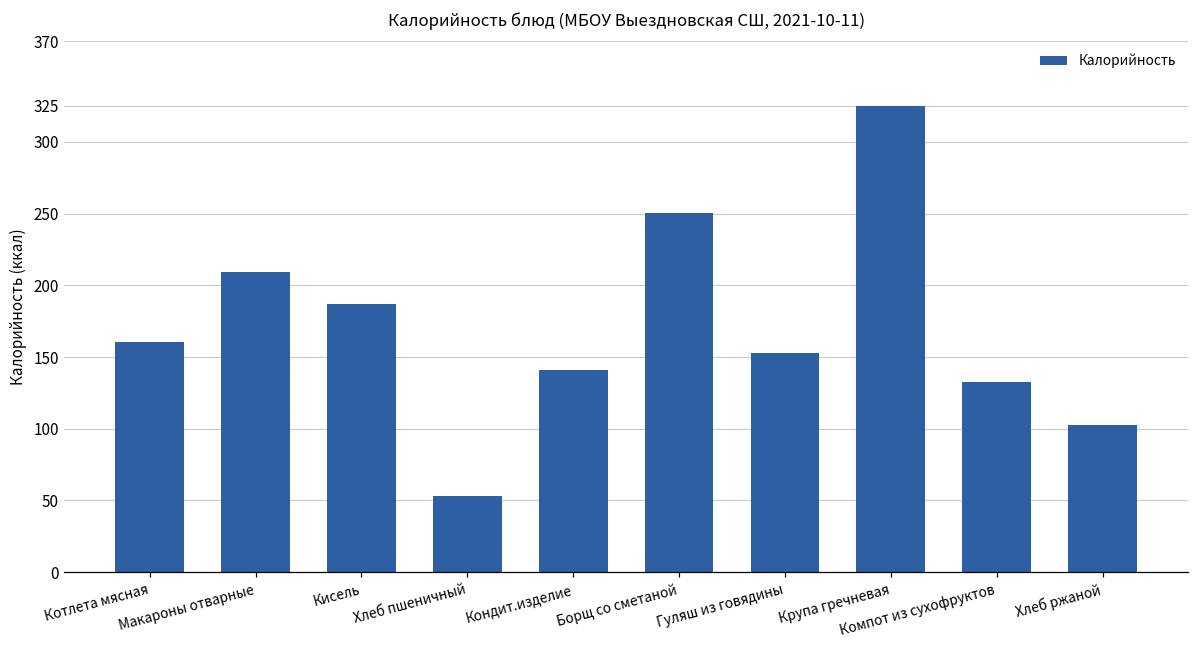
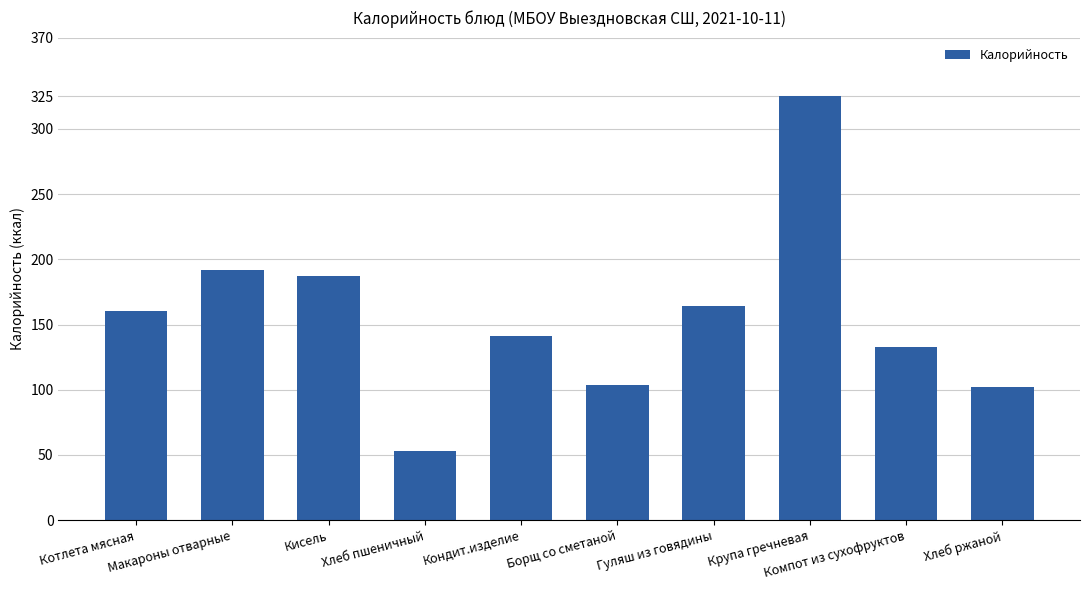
  {
    "Котлета мясная": 161,
-   "Макароны отварные": 209,
+   "Макароны отварные": 192,
    "Кисель": 187,
    "Хлеб пшеничный": 53,
    "Кондит.изделие": 141,
-   "Борщ со сметаной": 251,
-   "Гуляш из говядины": 153,
+   "Борщ со сметаной": 104,
+   "Гуляш из говядины": 164,
    "Крупа гречневая": 325,
    "Компот из сухофруктов": 133,
    "Хлеб ржаной": 103
  }
